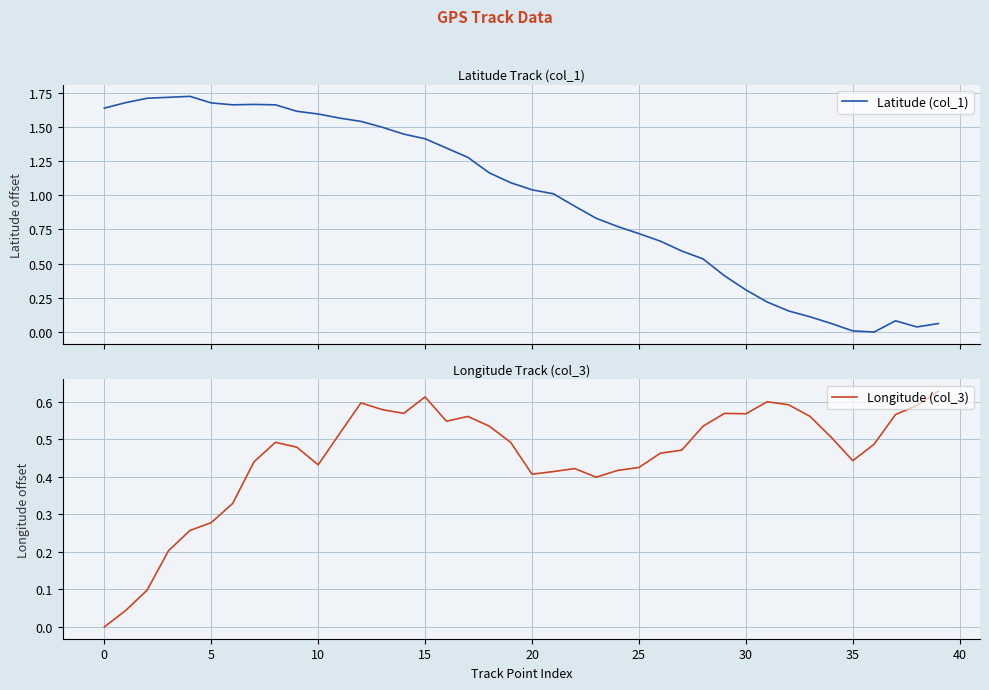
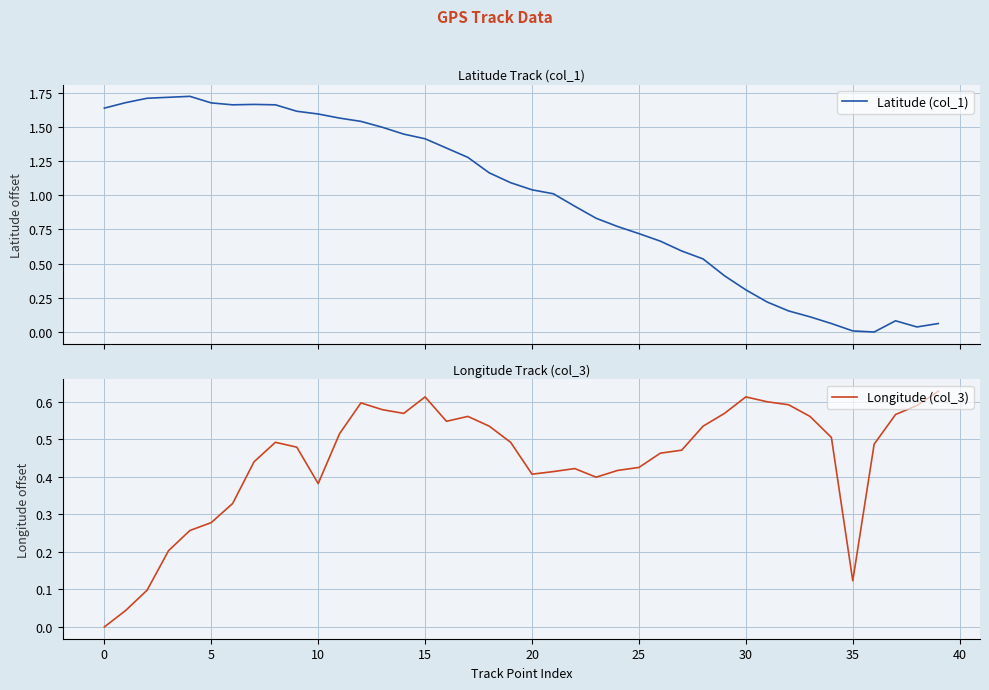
  {
    "Longitude Track (col_3)": {
      "0": 0.00,
      "5": 0.28,
-     "10": 0.43,
+     "10": 0.38,
      "15": 0.61,
      "20": 0.41,
      "25": 0.42,
-     "30": 0.57,
-     "35": 0.44
+     "30": 0.61,
+     "35": 0.12
    }
  }
